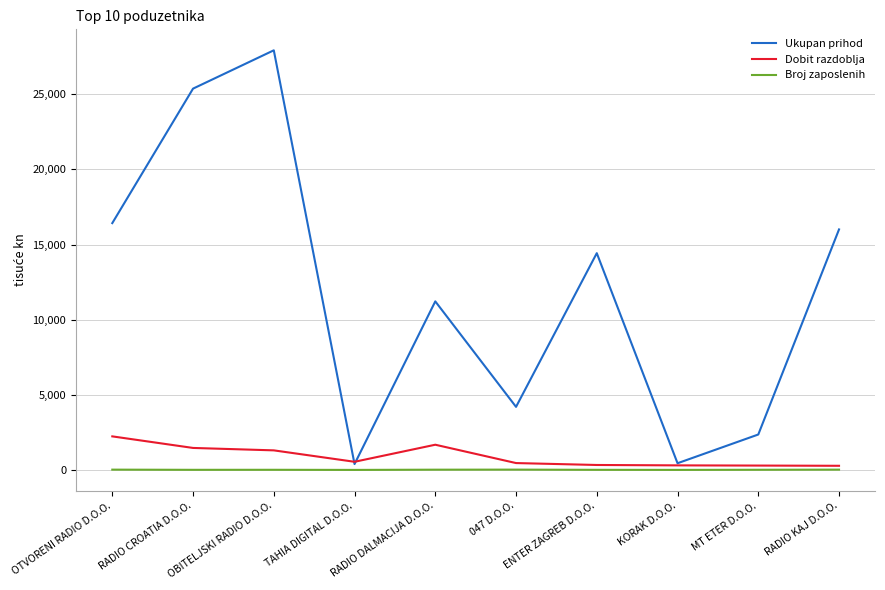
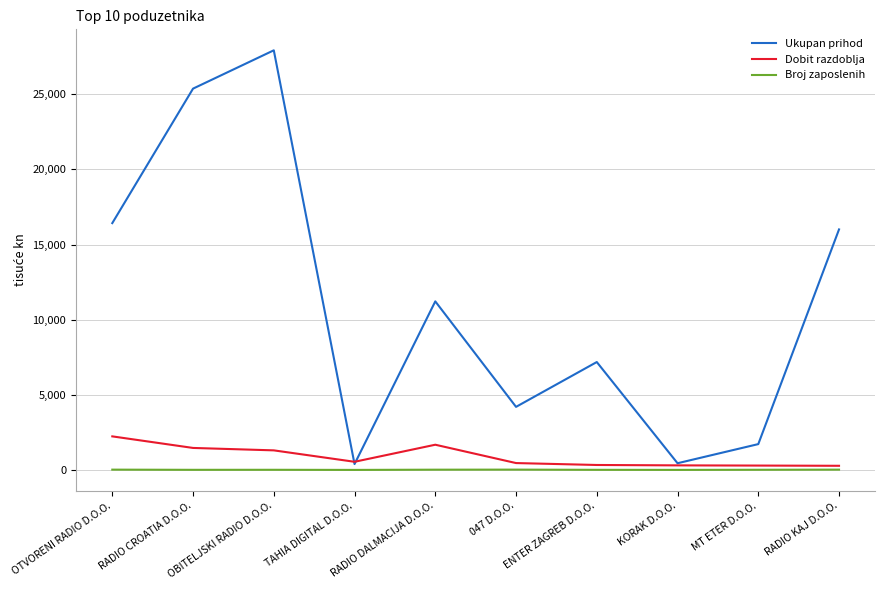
  {
    "Ukupan prihod": {
      "OTVORENI RADIO D.O.O.": "16,400",
      "RADIO CROATIA D.O.O.": "25,400",
      "OBITELJSKI RADIO D.O.O.": "27,900",
      "RADIO DALMACIJA D.O.O.": "11,200",
      "047 D.O.O.": "4,200",
-     "ENTER ZAGREB D.O.O.": "14,400",
-     "MT ETER D.O.O.": "2,400",
+     "ENTER ZAGREB D.O.O.": "7,200",
+     "MT ETER D.O.O.": "1,700",
      "RADIO KAJ D.O.O.": "16,000"
    },
    "Dobit razdoblja": {
      "OTVORENI RADIO D.O.O.": "2,200",
      "RADIO CROATIA D.O.O.": "1,500",
      "OBITELJSKI RADIO D.O.O.": "1,300",
      "RADIO DALMACIJA D.O.O.": "1,700",
      "047 D.O.O.": "500",
      "ENTER ZAGREB D.O.O.": "300",
      "MT ETER D.O.O.": "300",
      "RADIO KAJ D.O.O.": "300"
    },
    "Broj zaposlenih": {
      "OTVORENI RADIO D.O.O.": "0",
      "RADIO CROATIA D.O.O.": "0",
      "OBITELJSKI RADIO D.O.O.": "0",
      "TAHIA DIGITAL D.O.O.": "0",
      "RADIO DALMACIJA D.O.O.": "0",
      "047 D.O.O.": "0",
      "ENTER ZAGREB D.O.O.": "0",
      "KORAK D.O.O.": "0",
      "MT ETER D.O.O.": "0",
      "RADIO KAJ D.O.O.": "0"
    }
  }
